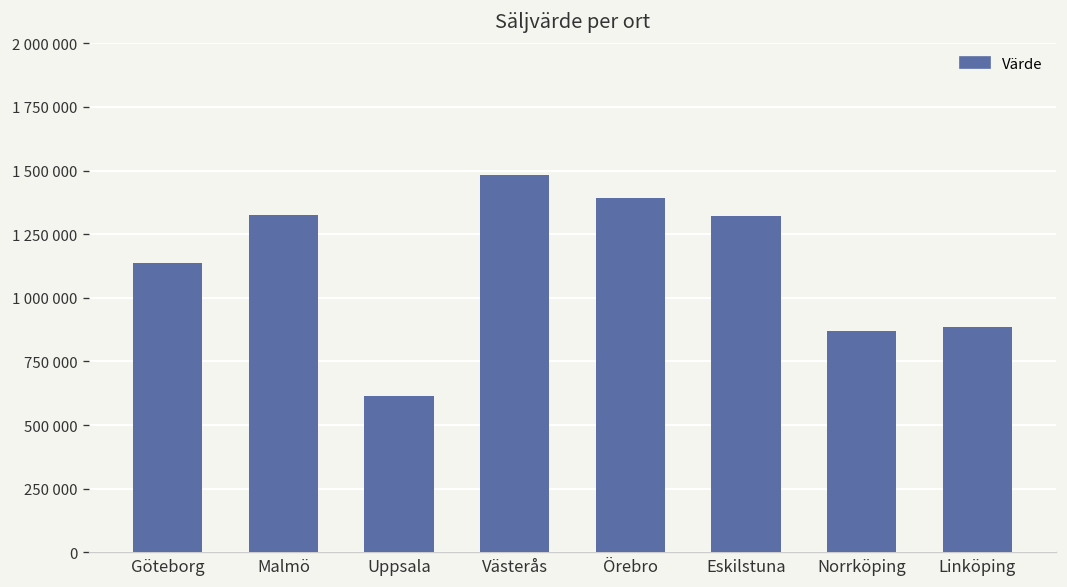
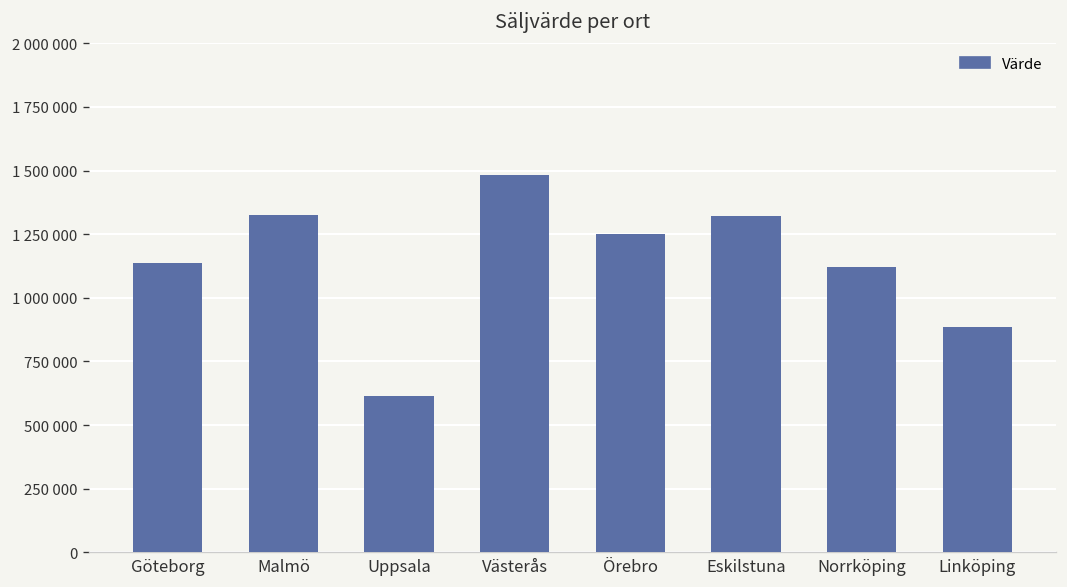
  {
    "Göteborg": 1140000,
    "Malmö": 1320000,
    "Uppsala": 610000,
    "Västerås": 1480000,
-   "Örebro": 1390000,
+   "Örebro": 1250000,
    "Eskilstuna": 1320000,
-   "Norrköping": 870000,
+   "Norrköping": 1120000,
    "Linköping": 880000
  }
